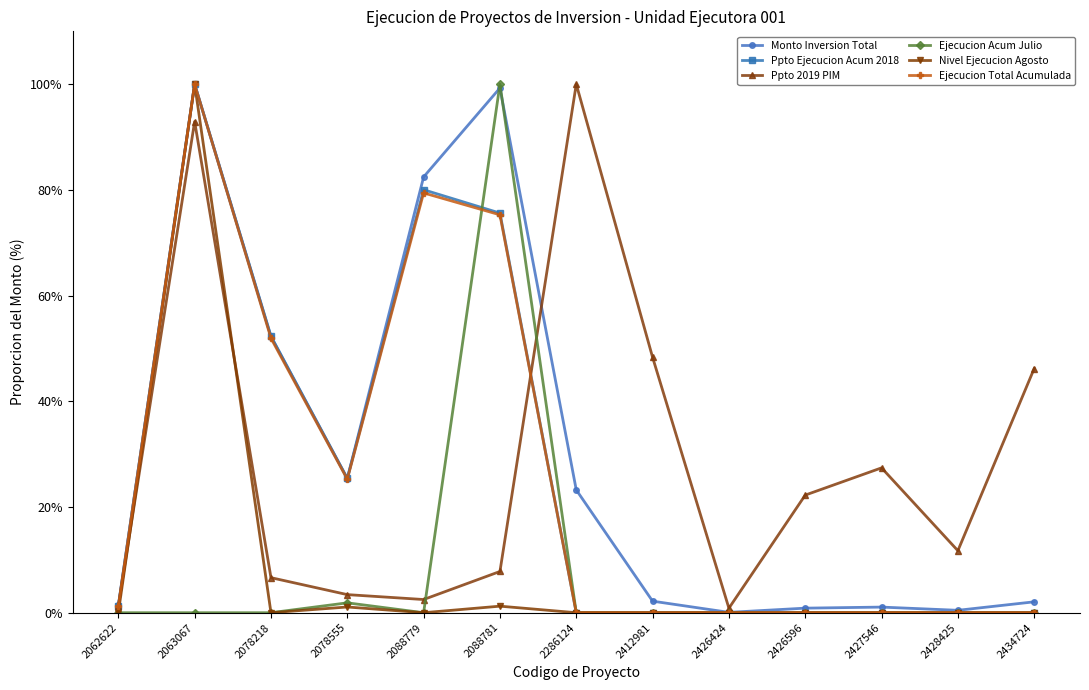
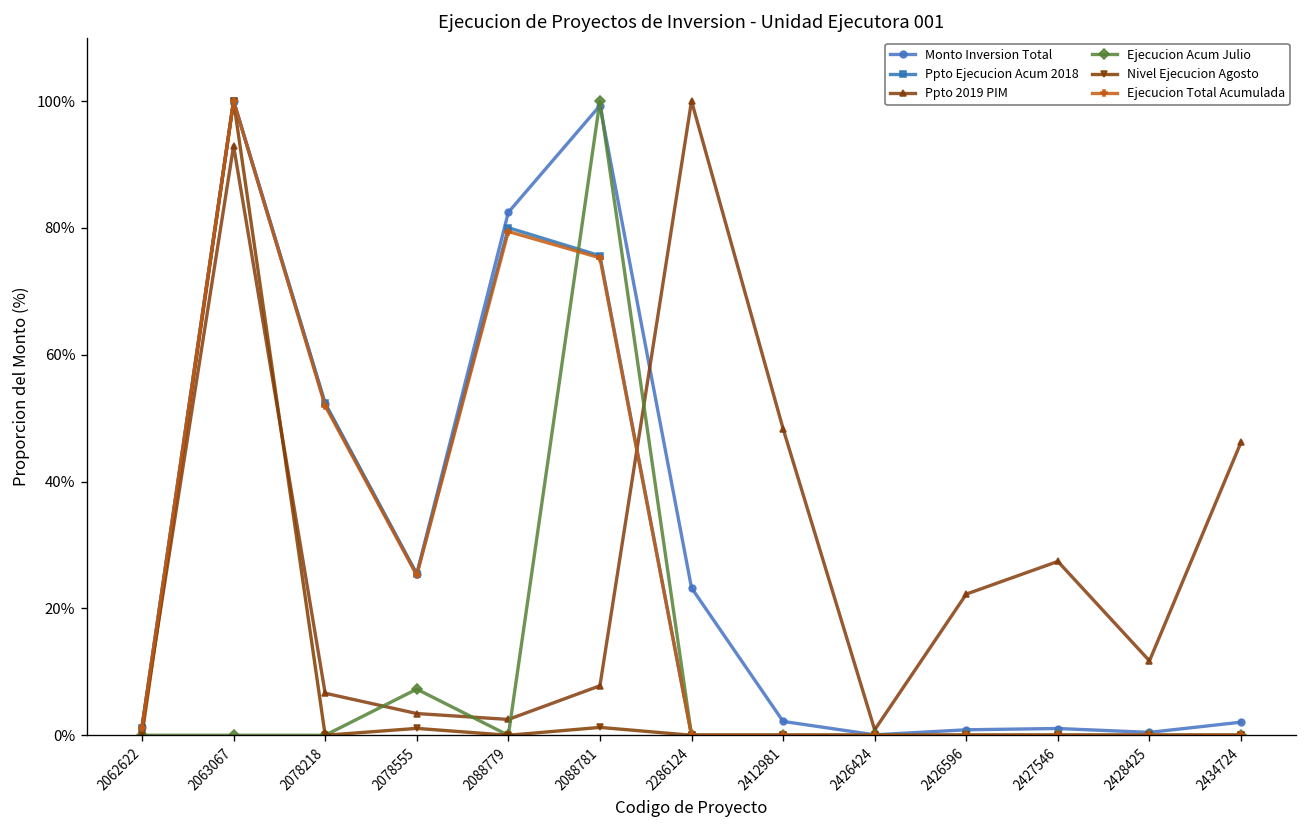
  {
    "Ejecucion Acum Julio": {
      "2063067": "0%",
-     "2078555": "2%",
+     "2078555": "7%",
      "2088781": "100%"
    },
    "Ejecucion Total Acumulada": {
      "2088779": "79%"
    }
  }
